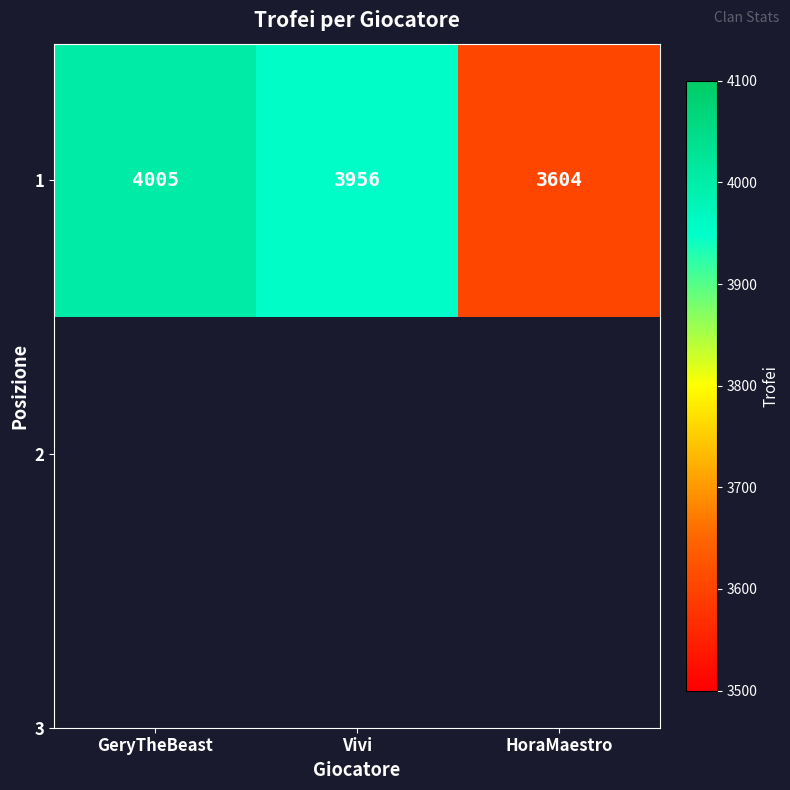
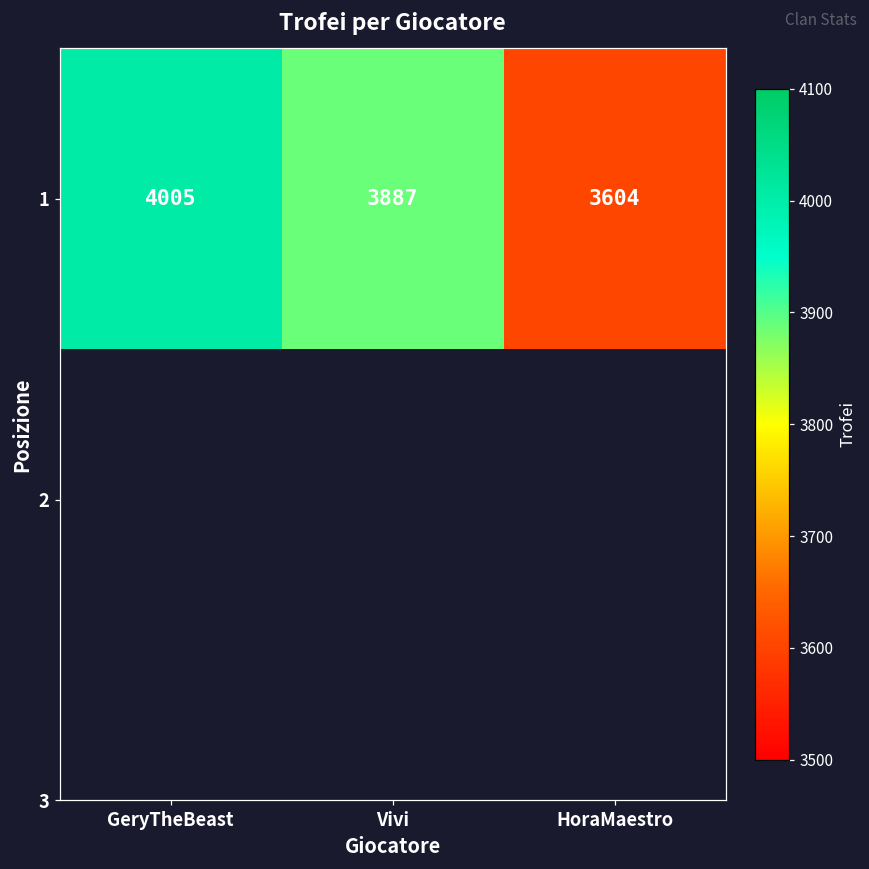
  {
    "1": {
      "GeryTheBeast": 4005,
-     "Vivi": 3956,
+     "Vivi": 3887,
      "HoraMaestro": 3604
    }
  }
